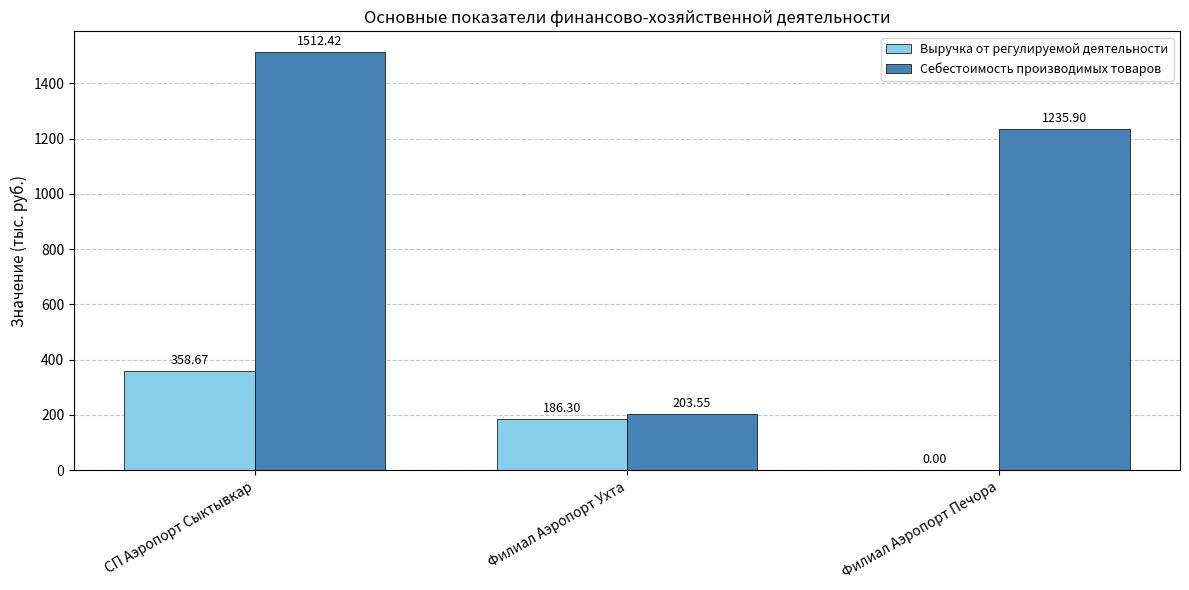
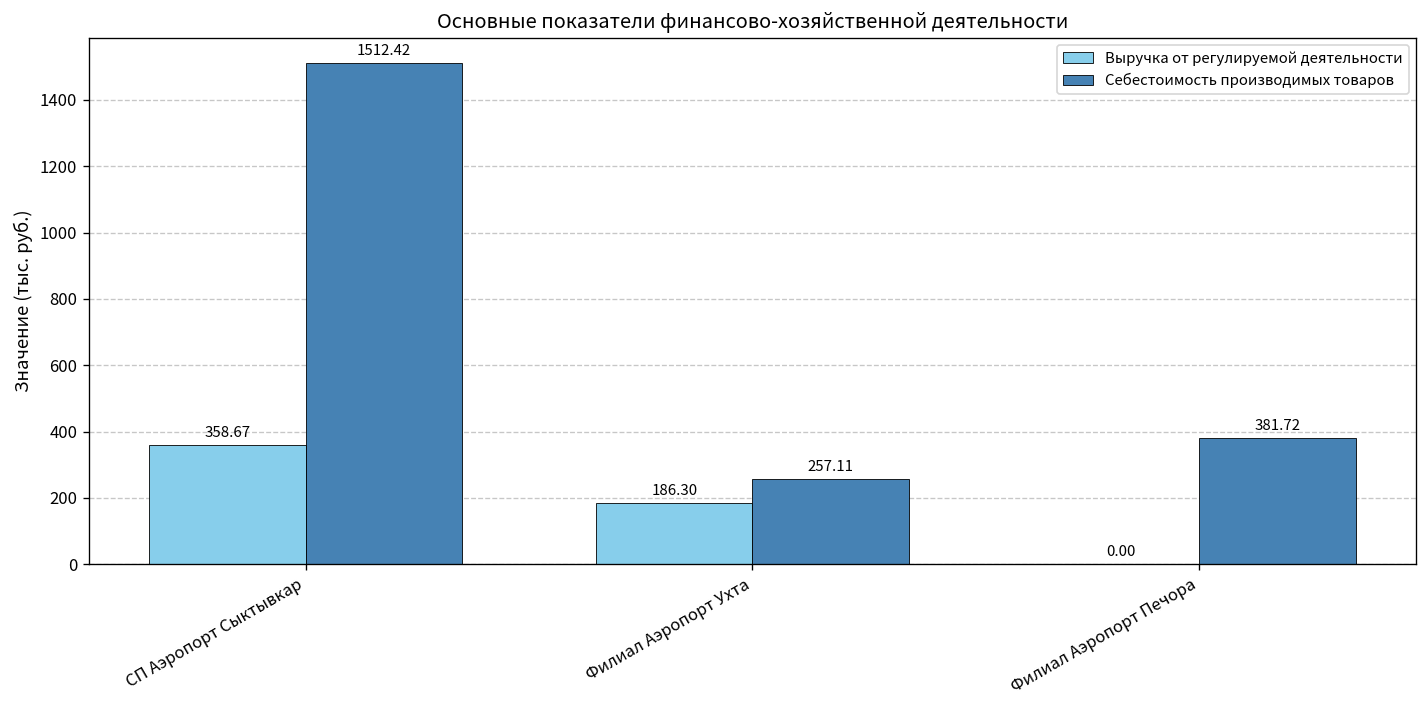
  {
    "Выручка от регулируемой деятельности": {
      "СП Аэропорт Сыктывкар": 358.67,
      "Филиал Аэропорт Ухта": 186.30,
      "Филиал Аэропорт Печора": 0.00
    },
    "Себестоимость производимых товаров": {
      "СП Аэропорт Сыктывкар": 1512.42,
-     "Филиал Аэропорт Ухта": 203.55,
-     "Филиал Аэропорт Печора": 1235.90
+     "Филиал Аэропорт Ухта": 257.11,
+     "Филиал Аэропорт Печора": 381.72
    }
  }
